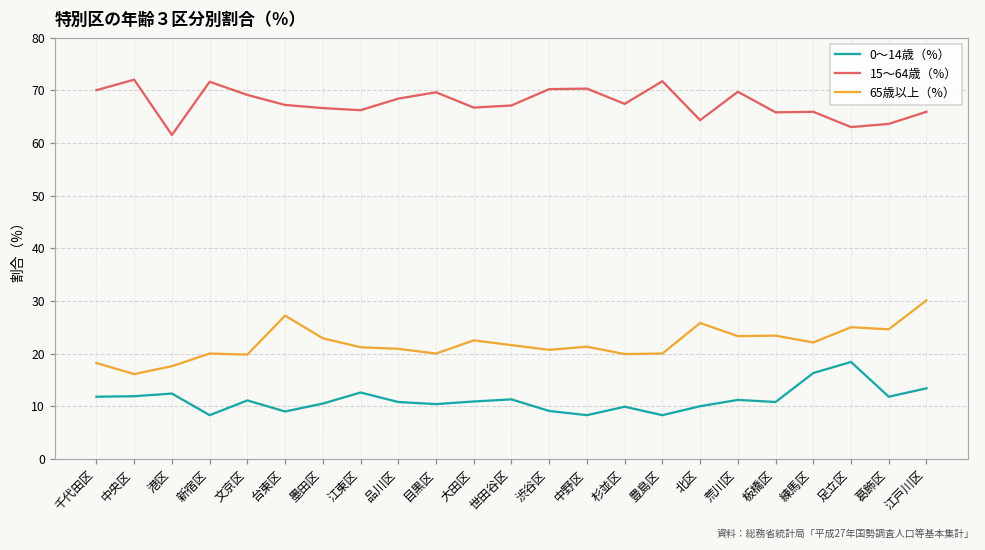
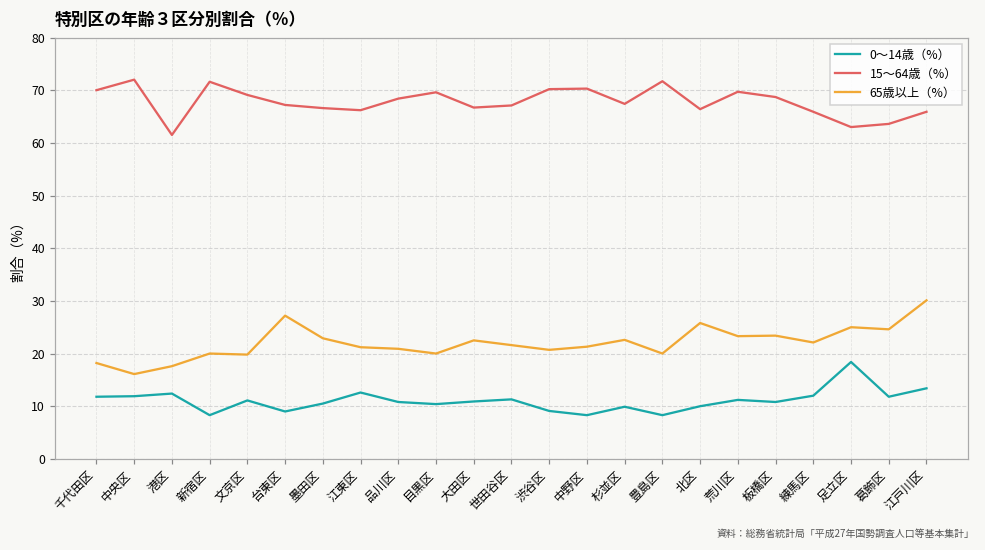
  {
    "0～14歳（%）": {
      "千代田区": 12,
      "中央区": 12,
      "港区": 12,
      "新宿区": 8,
      "文京区": 11,
      "台東区": 9,
      "墨田区": 11,
      "江東区": 13,
      "品川区": 11,
      "目黒区": 10,
      "大田区": 11,
      "世田谷区": 11,
      "渋谷区": 9,
      "中野区": 8,
      "杉並区": 10,
      "豊島区": 8,
      "北区": 10,
      "荒川区": 11,
      "板橋区": 11,
-     "練馬区": 16,
+     "練馬区": 12,
      "足立区": 18,
      "葛飾区": 12,
      "江戸川区": 13
    },
    "15～64歳（%）": {
      "千代田区": 70,
      "中央区": 72,
      "港区": 62,
      "新宿区": 72,
      "文京区": 69,
      "台東区": 67,
      "墨田区": 67,
      "江東区": 66,
      "品川区": 68,
      "目黒区": 70,
      "大田区": 67,
      "世田谷区": 67,
      "渋谷区": 70,
      "中野区": 70,
      "杉並区": 67,
      "豊島区": 72,
-     "北区": 64,
+     "北区": 66,
      "荒川区": 70,
-     "板橋区": 66,
+     "板橋区": 69,
      "練馬区": 66,
      "足立区": 63,
      "葛飾区": 64,
      "江戸川区": 66
    },
    "65歳以上（%）": {
      "千代田区": 18,
      "中央区": 16,
      "港区": 18,
      "新宿区": 20,
      "文京区": 20,
      "台東区": 27,
      "墨田区": 23,
      "江東区": 21,
      "品川区": 21,
      "目黒区": 20,
      "大田区": 23,
      "世田谷区": 22,
      "渋谷区": 21,
      "中野区": 21,
-     "杉並区": 20,
+     "杉並区": 23,
      "豊島区": 20,
      "北区": 26,
      "荒川区": 23,
      "板橋区": 23,
      "練馬区": 22,
      "足立区": 25,
      "葛飾区": 25,
      "江戸川区": 30
    }
  }
